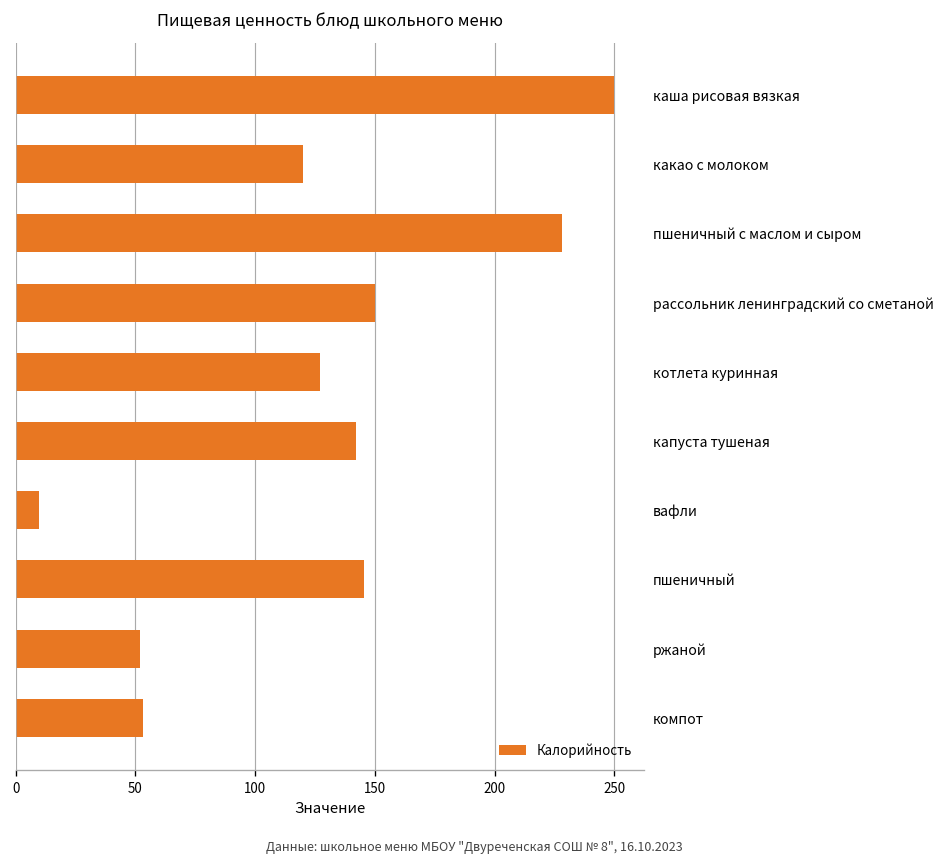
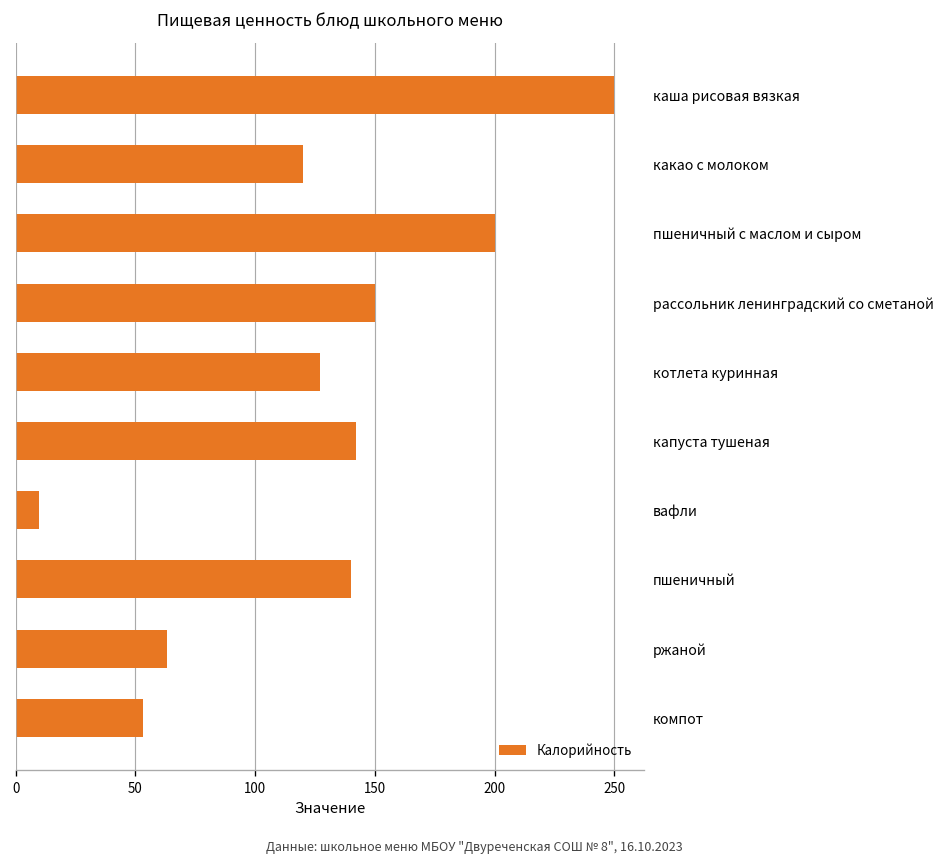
  {
    "каша рисовая вязкая": 250,
    "какао с молоком": 120,
-   "пшеничный с маслом и сыром": 228,
+   "пшеничный с маслом и сыром": 200,
    "рассольник ленинградский со сметаной": 150,
    "котлета куринная": 127,
    "капуста тушеная": 142,
    "вафли": 10,
-   "пшеничный": 146,
-   "ржаной": 52,
+   "пшеничный": 140,
+   "ржаной": 63,
    "компот": 53
  }
